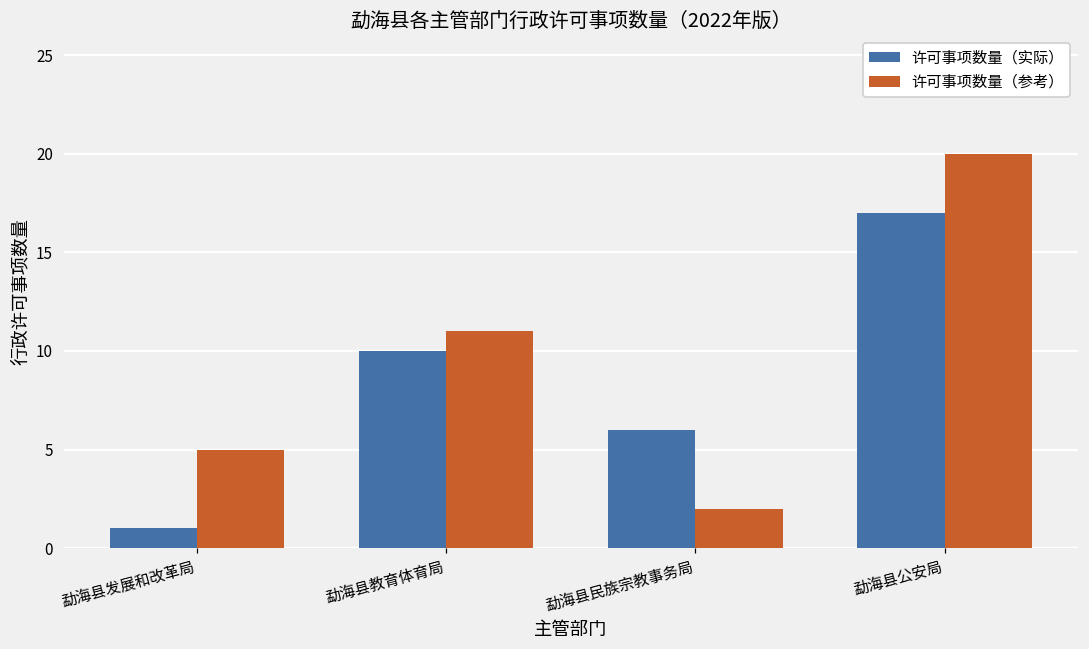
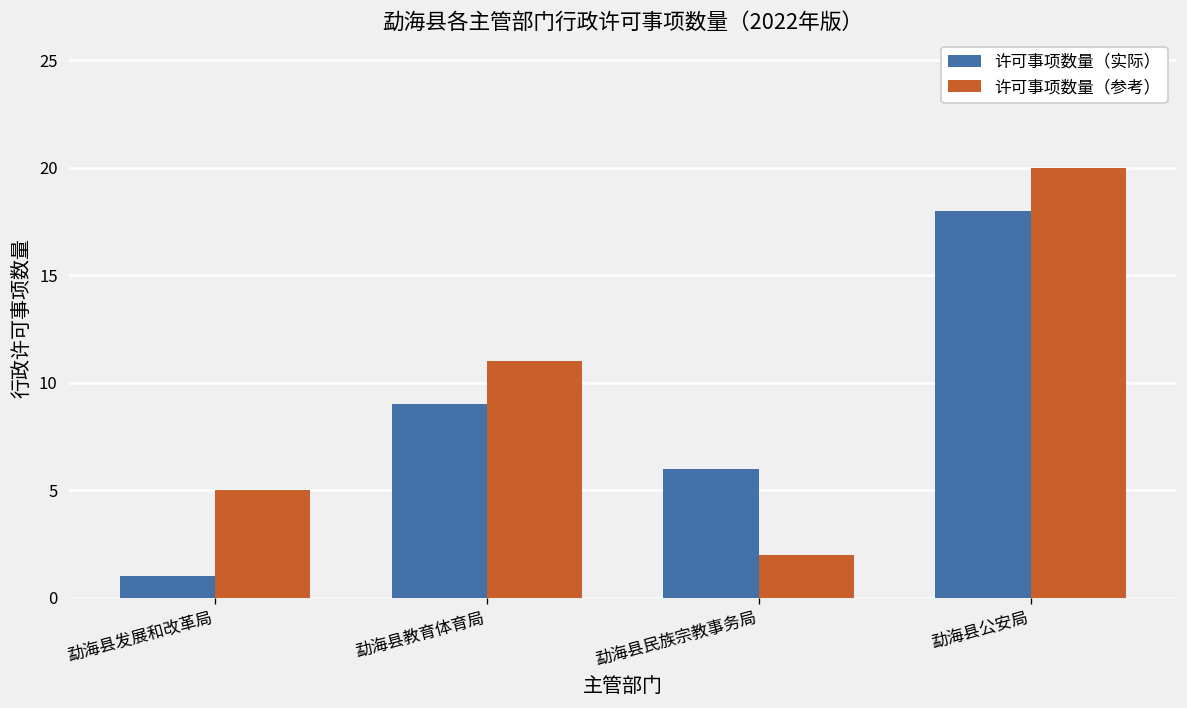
  {
    "许可事项数量（实际）": {
      "勐海县发展和改革局": 1,
-     "勐海县教育体育局": 10,
+     "勐海县教育体育局": 9,
      "勐海县民族宗教事务局": 6,
-     "勐海县公安局": 17
+     "勐海县公安局": 18
    },
    "许可事项数量（参考）": {
      "勐海县发展和改革局": 5,
      "勐海县教育体育局": 11,
      "勐海县民族宗教事务局": 2,
      "勐海县公安局": 20
    }
  }
